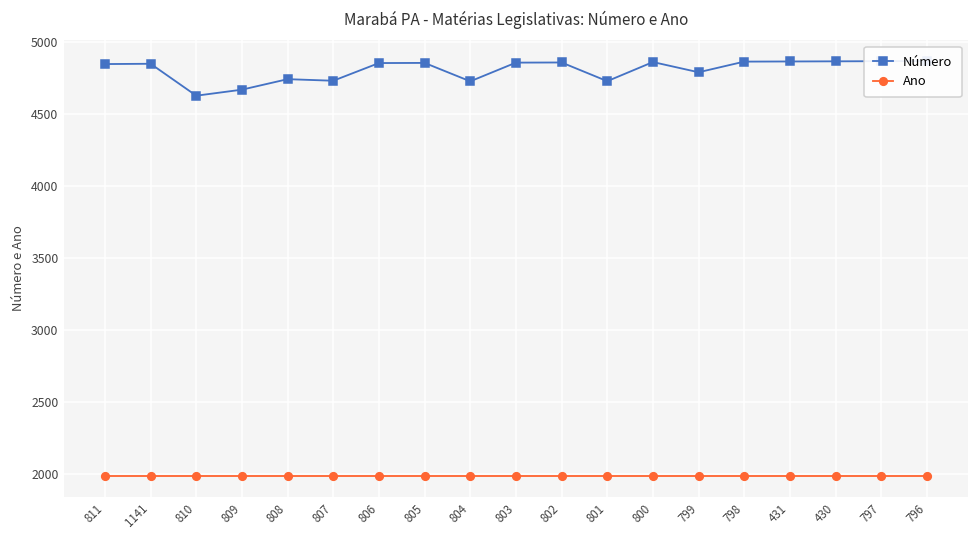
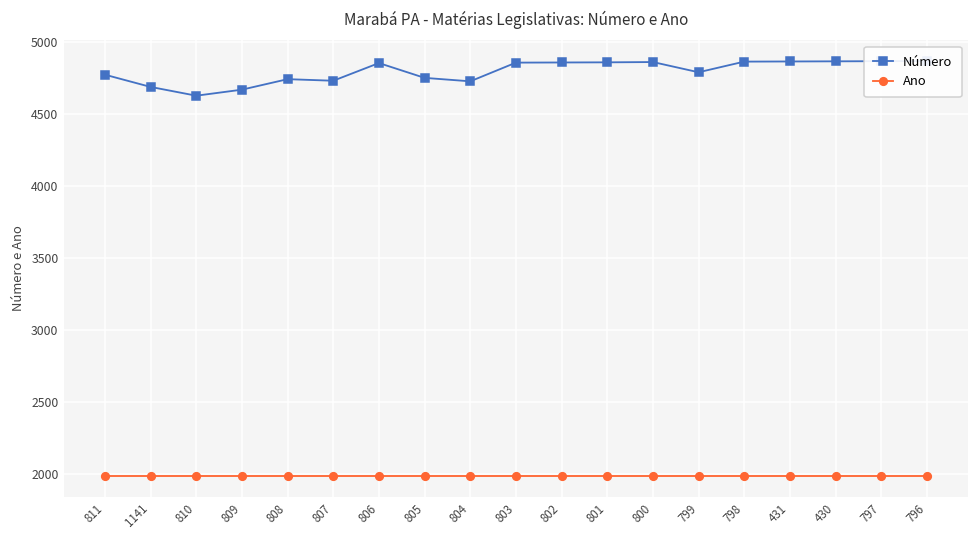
  {
    "Número": {
-     "811": 4850,
-     "1141": 4850,
+     "811": 4780,
+     "1141": 4690,
      "810": 4630,
      "809": 4670,
      "808": 4740,
      "807": 4730,
      "806": 4860,
-     "805": 4860,
+     "805": 4750,
      "804": 4730,
      "803": 4860,
      "802": 4860,
-     "801": 4730,
+     "801": 4860,
      "800": 4860,
      "799": 4790,
      "798": 4870,
      "431": 4870,
      "430": 4870
    },
    "Ano": {
      "811": 1980,
      "1141": 1980,
      "810": 1980,
      "809": 1980,
      "808": 1980,
      "807": 1980,
      "806": 1980,
      "805": 1980,
      "804": 1980,
      "803": 1980,
      "802": 1980,
      "801": 1980,
      "800": 1980,
      "799": 1980,
      "798": 1980,
      "431": 1980,
      "430": 1980,
      "797": 1980,
      "796": 1980
    }
  }
